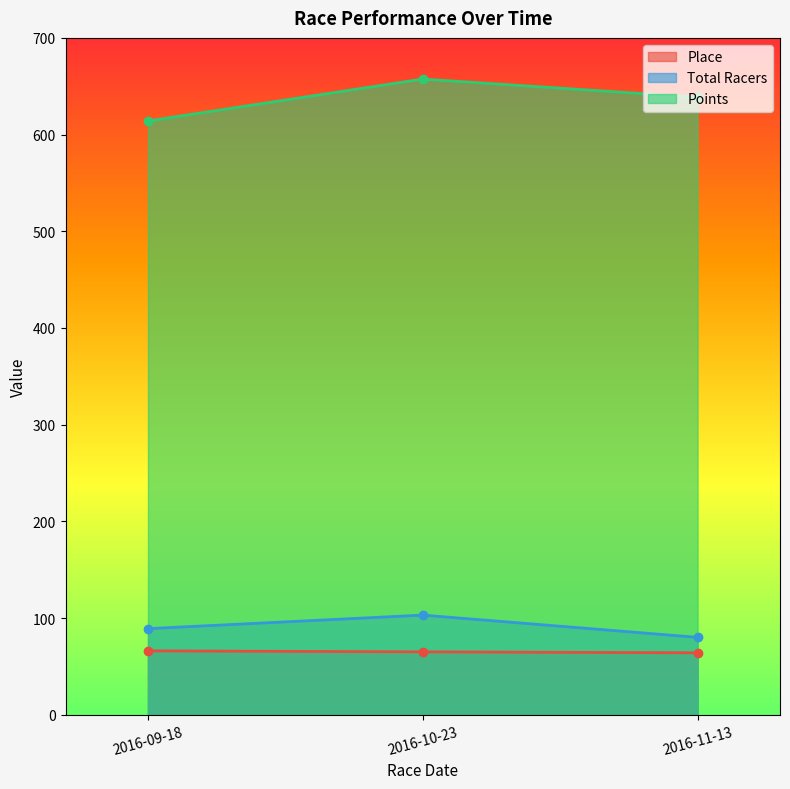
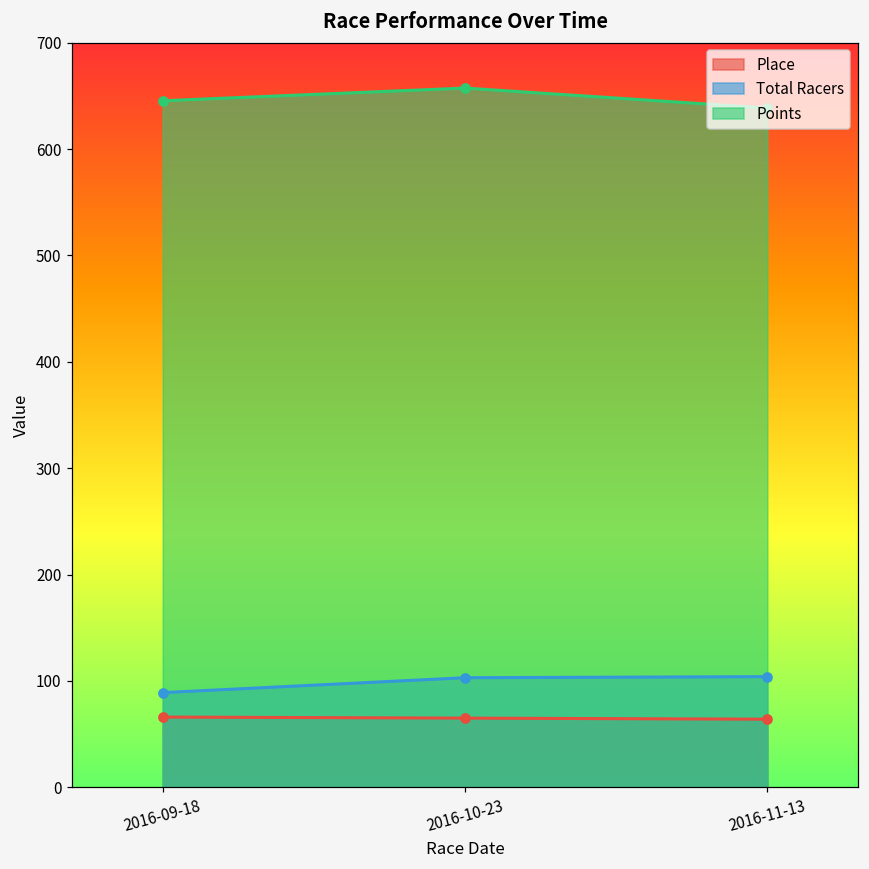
  {
    "Place": {
      "2016-09-18": 70,
      "2016-10-23": 70,
      "2016-11-13": 60
    },
    "Total Racers": {
      "2016-09-18": 90,
      "2016-10-23": 100,
-     "2016-11-13": 80
+     "2016-11-13": 100
    },
    "Points": {
-     "2016-09-18": 610,
+     "2016-09-18": 650,
      "2016-10-23": 660
    }
  }
